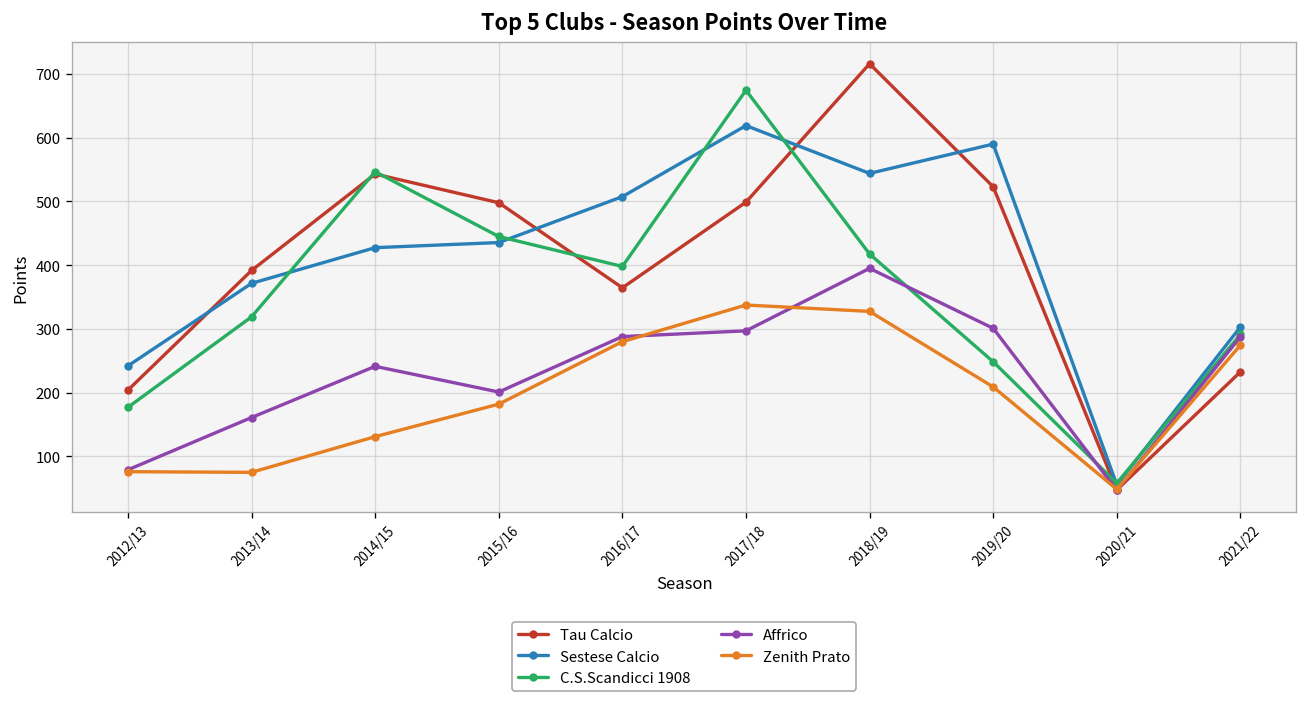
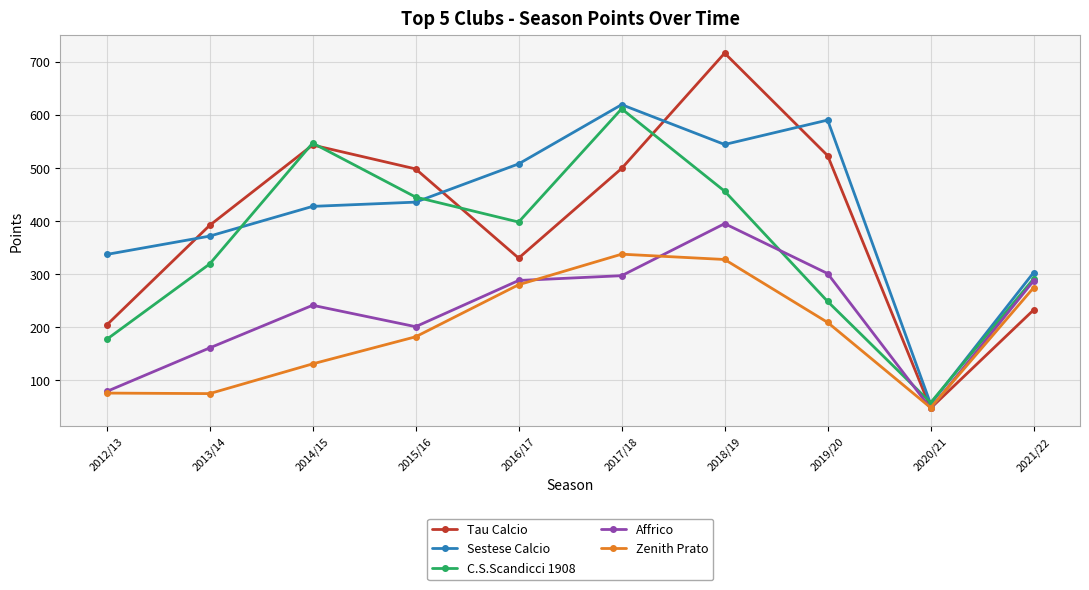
  {
    "Tau Calcio": {
      "2012/13": 200,
      "2013/14": 390,
      "2015/16": 500,
-     "2016/17": 360,
+     "2016/17": 330,
      "2017/18": 500,
      "2018/19": 720,
      "2019/20": 520,
      "2021/22": 230
    },
    "Sestese Calcio": {
-     "2012/13": 240,
+     "2012/13": 340,
      "2013/14": 370,
      "2014/15": 430,
      "2015/16": 440,
      "2016/17": 510,
      "2017/18": 620,
      "2018/19": 540,
      "2019/20": 590,
      "2021/22": 300
    },
    "C.S.Scandicci 1908": {
      "2012/13": 180,
      "2013/14": 320,
      "2015/16": 450,
      "2016/17": 400,
-     "2017/18": 670,
-     "2018/19": 420,
+     "2017/18": 610,
+     "2018/19": 460,
      "2019/20": 250
    },
    "Affrico": {
      "2013/14": 160,
      "2014/15": 240,
      "2015/16": 200,
      "2016/17": 290,
      "2017/18": 300,
      "2018/19": 400,
      "2019/20": 300
    },
    "Zenith Prato": {
      "2013/14": 80,
      "2014/15": 130,
      "2015/16": 180,
      "2016/17": 280,
      "2017/18": 340,
      "2018/19": 330,
      "2019/20": 210,
      "2021/22": 270
    }
  }
